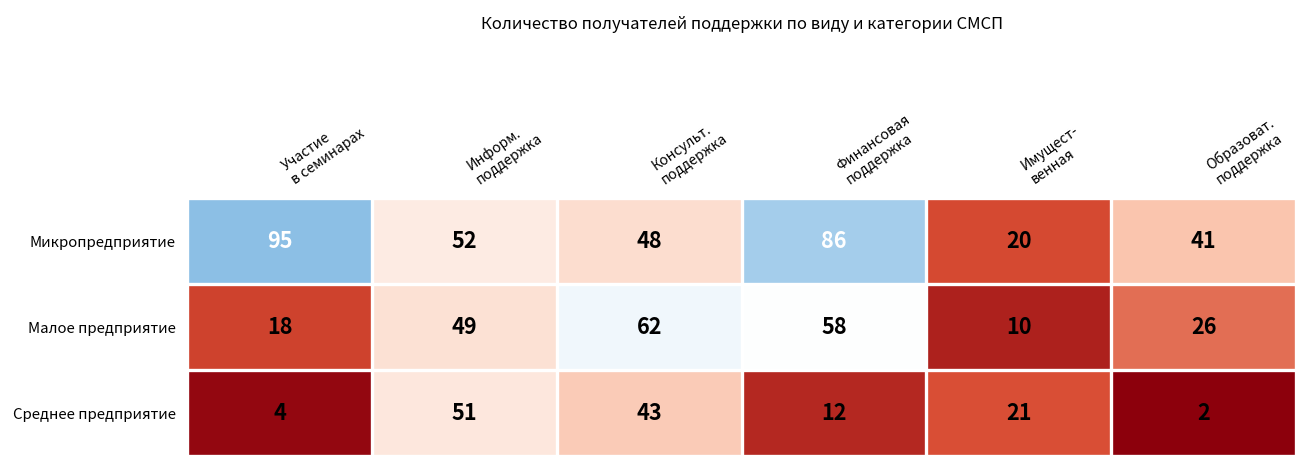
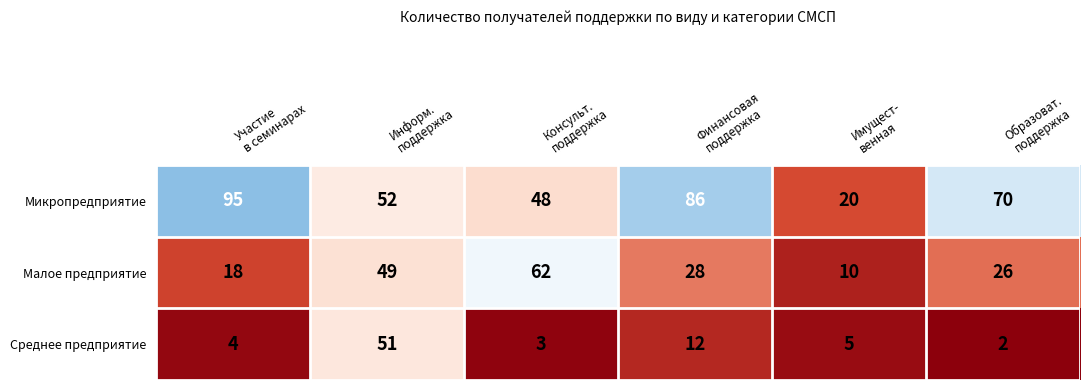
  {
    "Микропредприятие": {
      "Участие в семинарах": 95,
      "Информ. поддержка": 52,
      "Консульт. поддержка": 48,
      "Финансовая поддержка": 86,
      "Имущест- венная": 20,
-     "Образоват. поддержка": 41
+     "Образоват. поддержка": 70
    },
    "Малое предприятие": {
      "Участие в семинарах": 18,
      "Информ. поддержка": 49,
      "Консульт. поддержка": 62,
-     "Финансовая поддержка": 58,
+     "Финансовая поддержка": 28,
      "Имущест- венная": 10,
      "Образоват. поддержка": 26
    },
    "Среднее предприятие": {
      "Участие в семинарах": 4,
      "Информ. поддержка": 51,
-     "Консульт. поддержка": 43,
+     "Консульт. поддержка": 3,
      "Финансовая поддержка": 12,
-     "Имущест- венная": 21,
+     "Имущест- венная": 5,
      "Образоват. поддержка": 2
    }
  }
